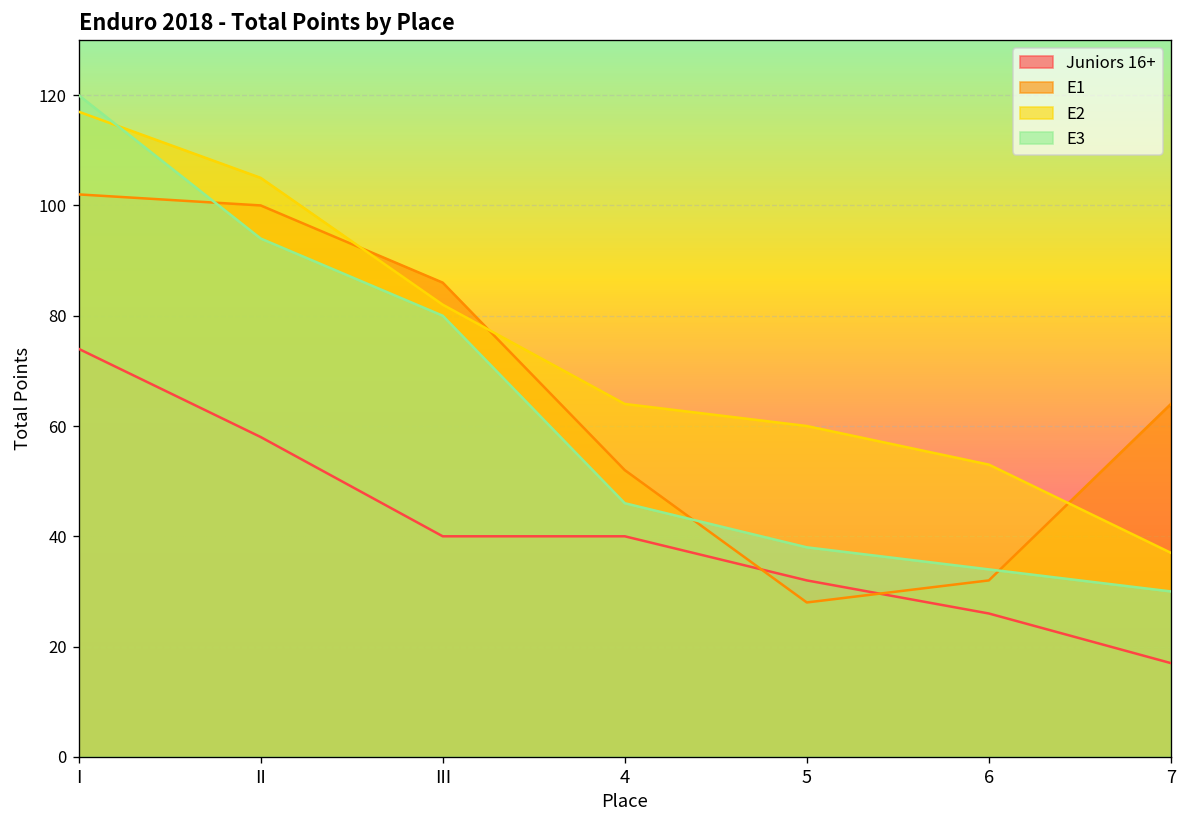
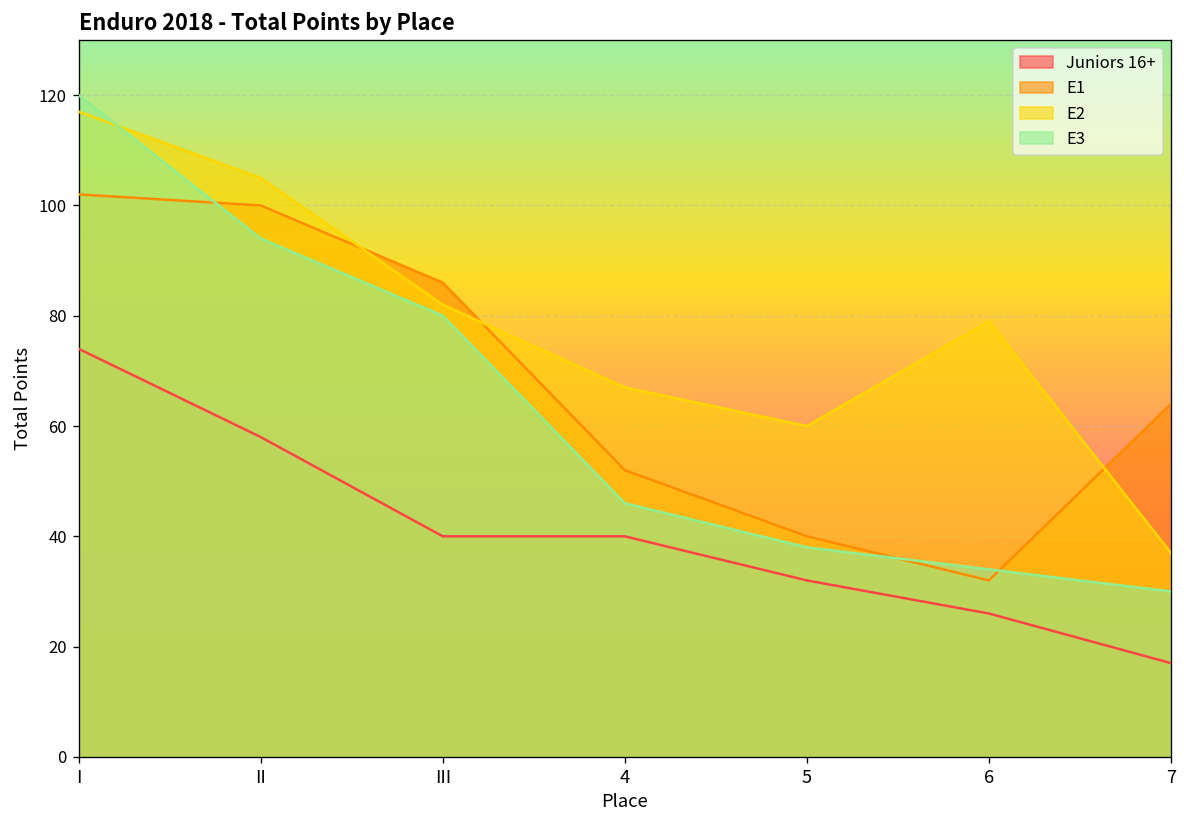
  {
    "Juniors 16+": {
      "I": 74,
      "II": 58,
      "III": 40,
      "4": 40,
      "5": 32,
      "6": 26,
      "7": 17
    },
    "E1": {
      "I": 102,
      "II": 100,
      "III": 86,
      "4": 52,
-     "5": 28,
+     "5": 40,
      "6": 32,
      "7": 64
    },
    "E2": {
      "I": 117,
      "II": 105,
      "III": 82,
-     "4": 64,
+     "4": 67,
      "5": 60,
-     "6": 53,
+     "6": 79,
      "7": 37
    },
    "E3": {
      "I": 120,
      "II": 94,
      "III": 80,
      "4": 46,
      "5": 38,
      "6": 34,
      "7": 30
    }
  }
